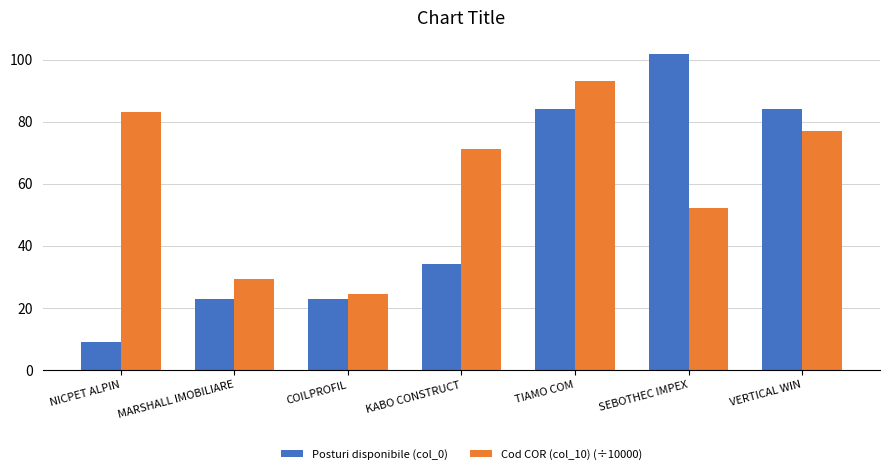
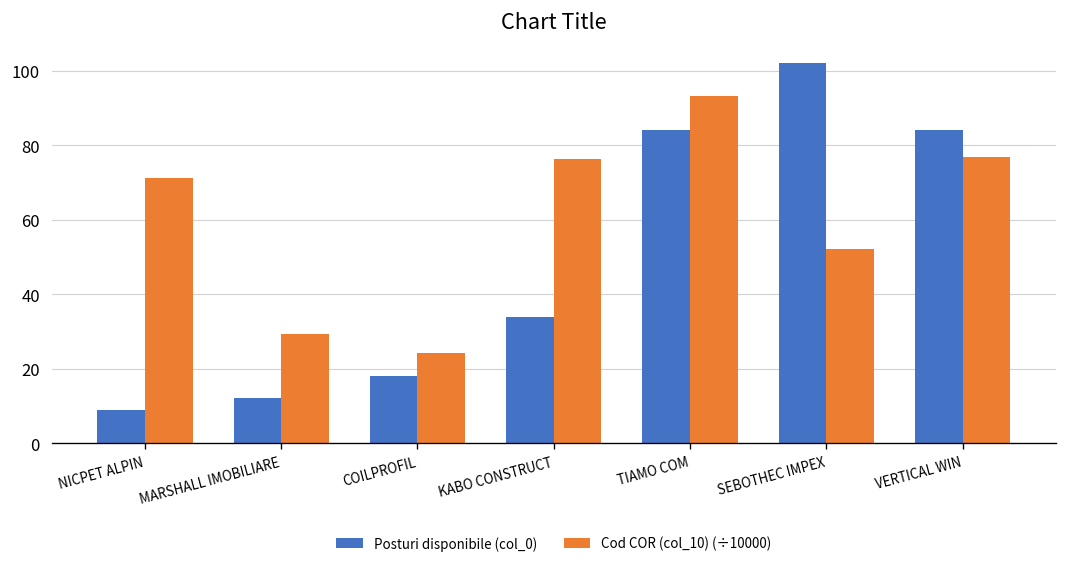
  {
    "Posturi disponibile (col_0)": {
      "NICPET ALPIN": 9,
-     "MARSHALL IMOBILIARE": 23,
-     "COILPROFIL": 23,
+     "MARSHALL IMOBILIARE": 12,
+     "COILPROFIL": 18,
      "KABO CONSTRUCT": 34,
      "TIAMO COM": 84,
      "SEBOTHEC IMPEX": 102,
      "VERTICAL WIN": 84
    },
    "Cod COR (col_10) (÷10000)": {
-     "NICPET ALPIN": 83,
+     "NICPET ALPIN": 71,
      "MARSHALL IMOBILIARE": 29,
      "COILPROFIL": 24,
-     "KABO CONSTRUCT": 71,
+     "KABO CONSTRUCT": 76,
      "TIAMO COM": 93,
      "SEBOTHEC IMPEX": 52,
      "VERTICAL WIN": 77
    }
  }
